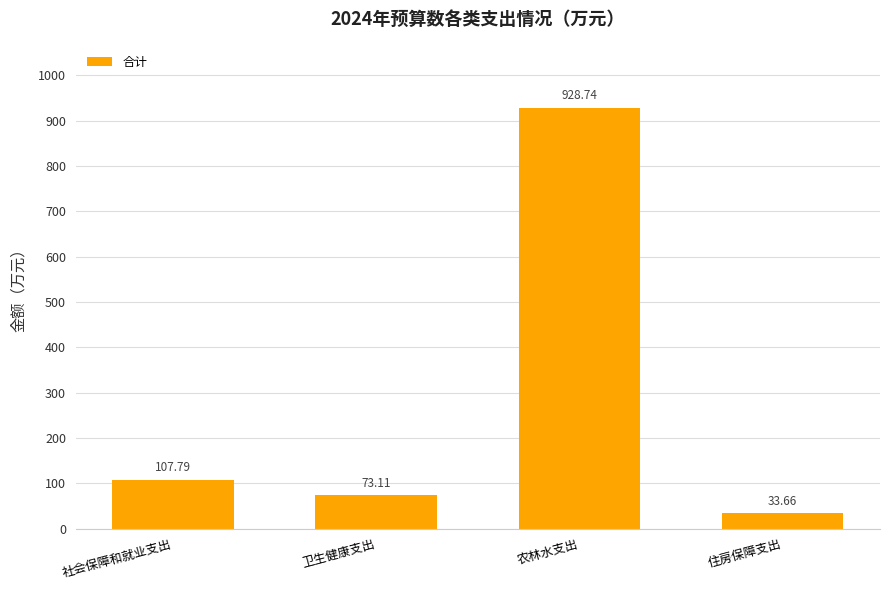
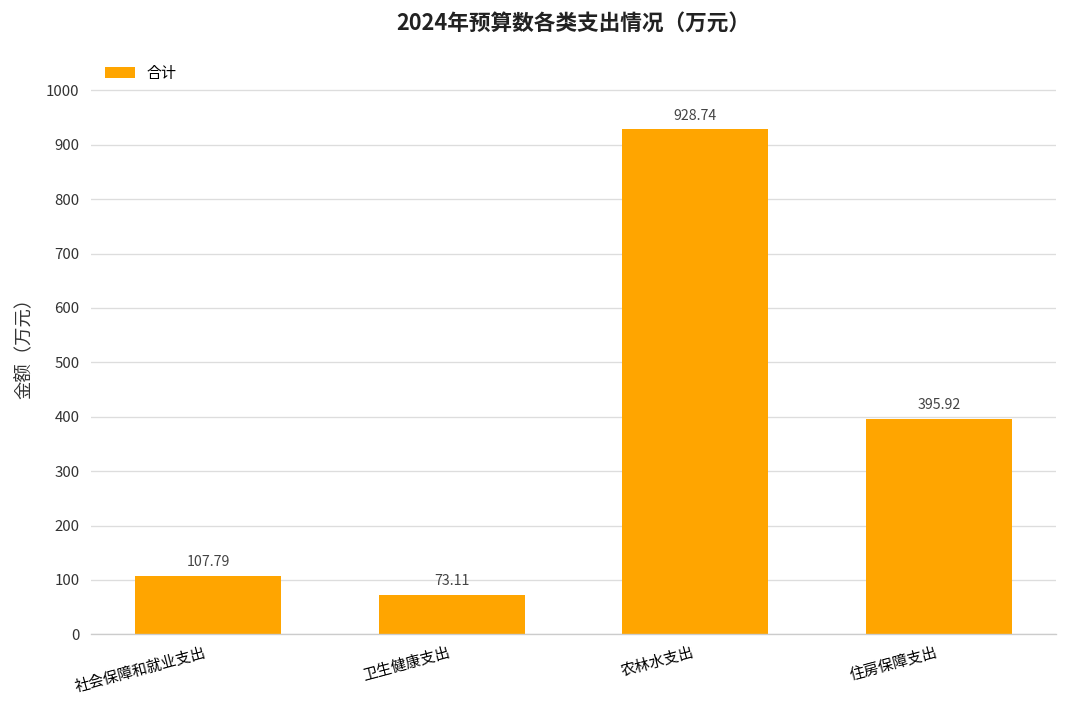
  {
    "社会保障和就业支出": 107.79,
    "卫生健康支出": 73.11,
    "农林水支出": 928.74,
-   "住房保障支出": 33.66
+   "住房保障支出": 395.92
  }
